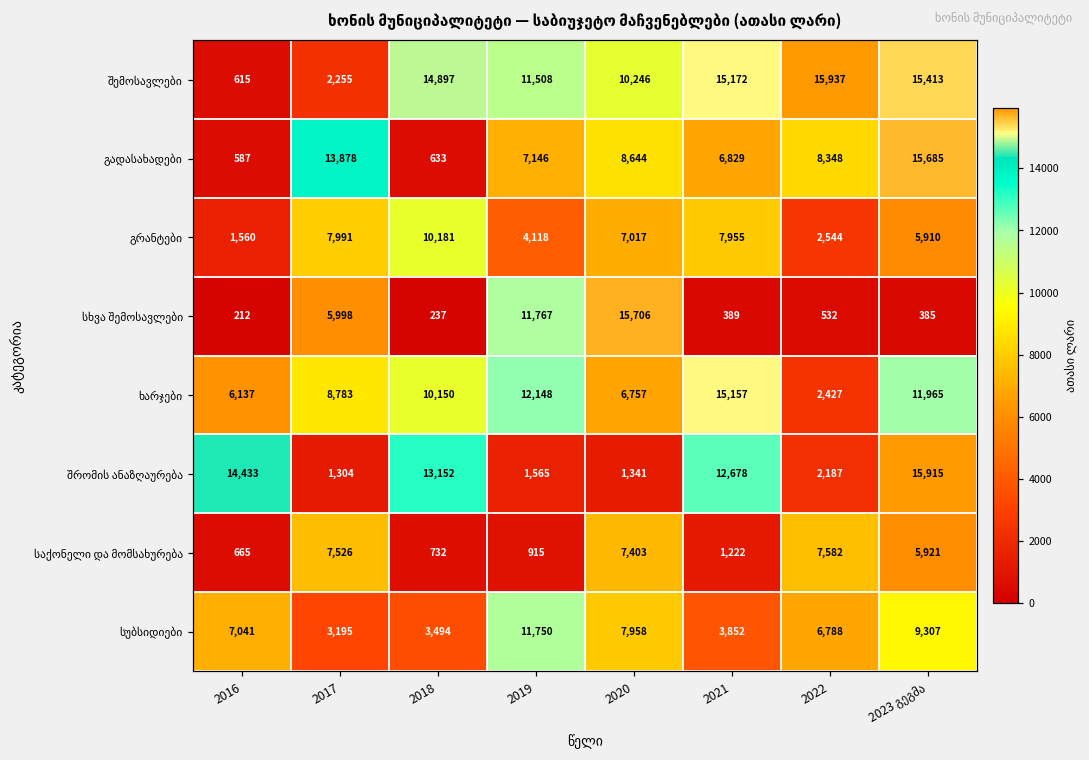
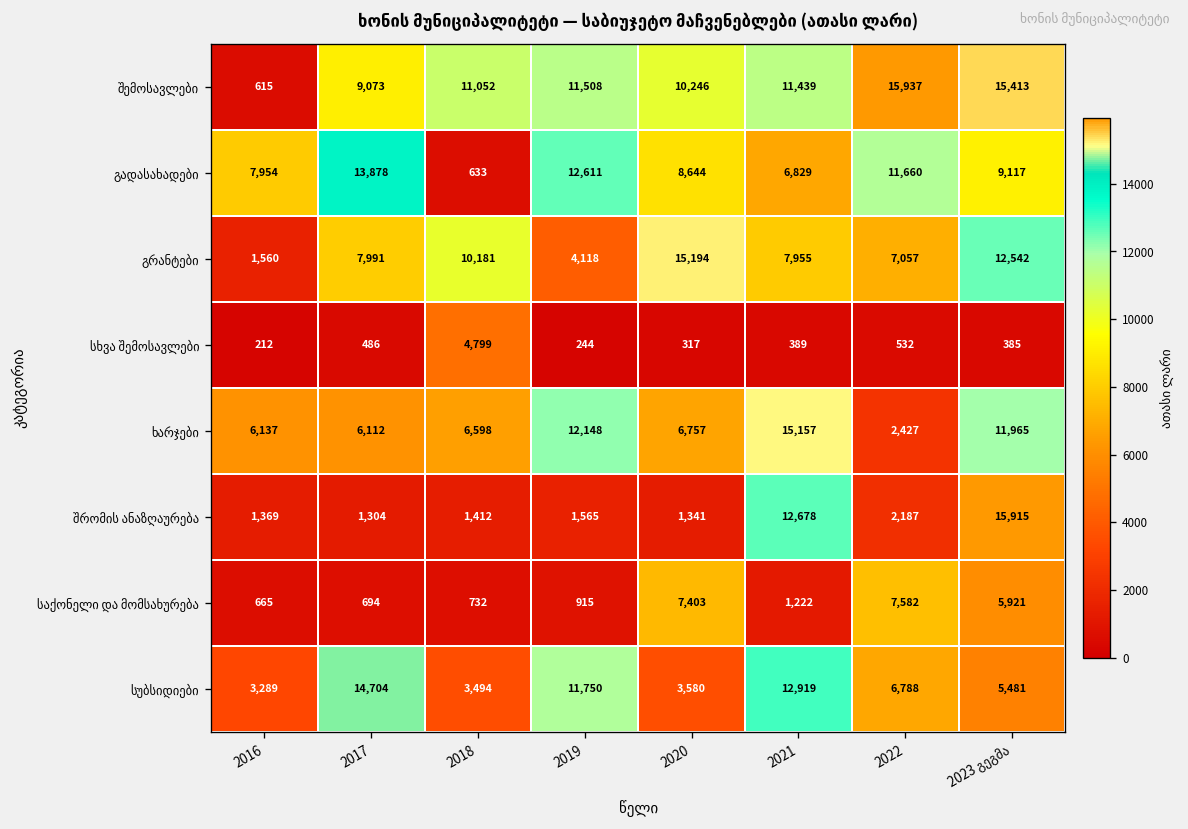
  {
    "შემოსავლები": {
      "2016": "615",
-     "2017": "2,255",
-     "2018": "14,897",
+     "2017": "9,073",
+     "2018": "11,052",
      "2019": "11,508",
      "2020": "10,246",
-     "2021": "15,172",
+     "2021": "11,439",
      "2022": "15,937",
      "2023 გეგმა": "15,413"
    },
    "გადასახადები": {
-     "2016": "587",
+     "2016": "7,954",
      "2017": "13,878",
      "2018": "633",
-     "2019": "7,146",
+     "2019": "12,611",
      "2020": "8,644",
      "2021": "6,829",
-     "2022": "8,348",
-     "2023 გეგმა": "15,685"
+     "2022": "11,660",
+     "2023 გეგმა": "9,117"
    },
    "გრანტები": {
      "2016": "1,560",
      "2017": "7,991",
      "2018": "10,181",
      "2019": "4,118",
-     "2020": "7,017",
+     "2020": "15,194",
      "2021": "7,955",
-     "2022": "2,544",
-     "2023 გეგმა": "5,910"
+     "2022": "7,057",
+     "2023 გეგმა": "12,542"
    },
    "სხვა შემოსავლები": {
      "2016": "212",
-     "2017": "5,998",
-     "2018": "237",
-     "2019": "11,767",
-     "2020": "15,706",
+     "2017": "486",
+     "2018": "4,799",
+     "2019": "244",
+     "2020": "317",
      "2021": "389",
      "2022": "532",
      "2023 გეგმა": "385"
    },
    "ხარჯები": {
      "2016": "6,137",
-     "2017": "8,783",
-     "2018": "10,150",
+     "2017": "6,112",
+     "2018": "6,598",
      "2019": "12,148",
      "2020": "6,757",
      "2021": "15,157",
      "2022": "2,427",
      "2023 გეგმა": "11,965"
    },
    "შრომის ანაზღაურება": {
-     "2016": "14,433",
+     "2016": "1,369",
      "2017": "1,304",
-     "2018": "13,152",
+     "2018": "1,412",
      "2019": "1,565",
      "2020": "1,341",
      "2021": "12,678",
      "2022": "2,187",
      "2023 გეგმა": "15,915"
    },
    "საქონელი და მომსახურება": {
      "2016": "665",
-     "2017": "7,526",
+     "2017": "694",
      "2018": "732",
      "2019": "915",
      "2020": "7,403",
      "2021": "1,222",
      "2022": "7,582",
      "2023 გეგმა": "5,921"
    },
    "სუბსიდიები": {
-     "2016": "7,041",
-     "2017": "3,195",
+     "2016": "3,289",
+     "2017": "14,704",
      "2018": "3,494",
      "2019": "11,750",
-     "2020": "7,958",
-     "2021": "3,852",
+     "2020": "3,580",
+     "2021": "12,919",
      "2022": "6,788",
-     "2023 გეგმა": "9,307"
+     "2023 გეგმა": "5,481"
    }
  }
